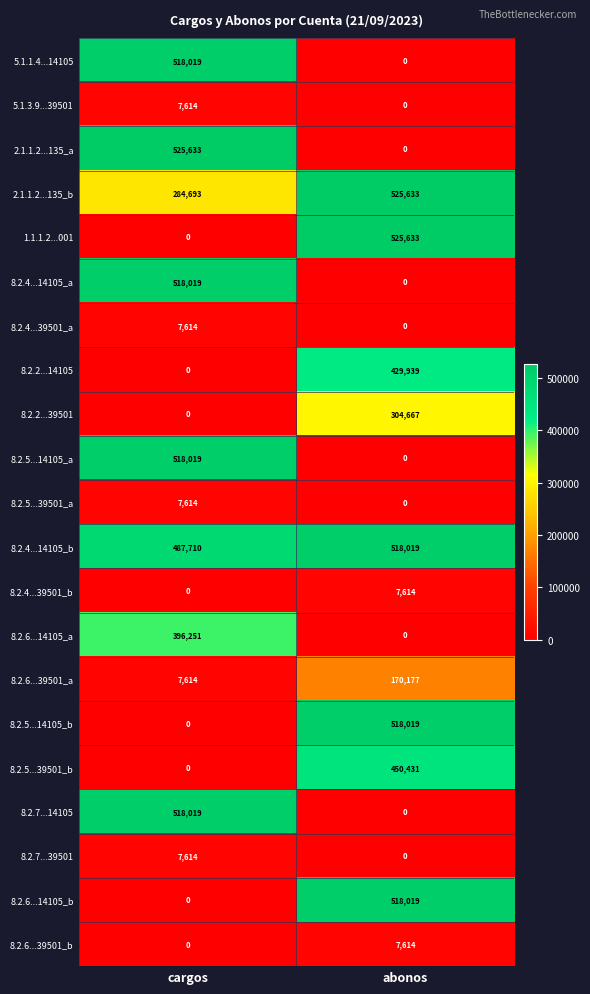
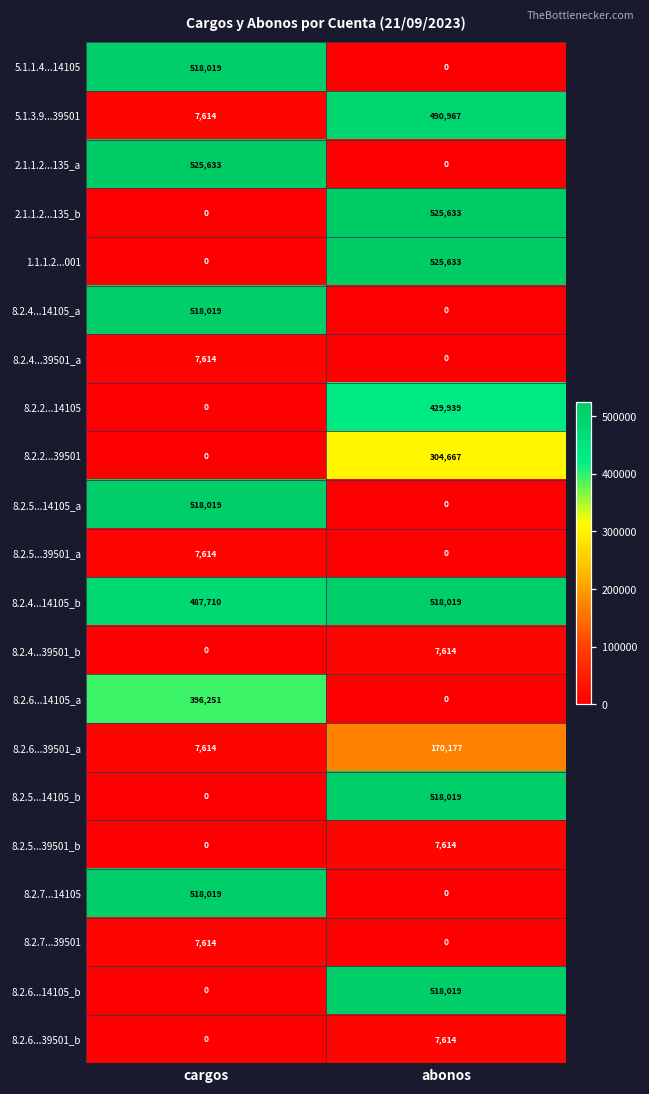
  {
    "5.1.1.4...14105": {
      "cargos": "518,019",
      "abonos": "0"
    },
    "5.1.3.9...39501": {
      "cargos": "7,614",
-     "abonos": "0"
+     "abonos": "490,967"
    },
    "2.1.1.2...135_a": {
      "cargos": "525,633",
      "abonos": "0"
    },
    "2.1.1.2...135_b": {
-     "cargos": "284,693",
+     "cargos": "0",
      "abonos": "525,633"
    },
    "1.1.1.2...001": {
      "cargos": "0",
      "abonos": "525,633"
    },
    "8.2.4...14105_a": {
      "cargos": "518,019",
      "abonos": "0"
    },
    "8.2.4...39501_a": {
      "cargos": "7,614",
      "abonos": "0"
    },
    "8.2.2...14105": {
      "cargos": "0",
      "abonos": "429,939"
    },
    "8.2.2...39501": {
      "cargos": "0",
      "abonos": "304,667"
    },
    "8.2.5...14105_a": {
      "cargos": "518,019",
      "abonos": "0"
    },
    "8.2.5...39501_a": {
      "cargos": "7,614",
      "abonos": "0"
    },
    "8.2.4...14105_b": {
      "cargos": "487,710",
      "abonos": "518,019"
    },
    "8.2.4...39501_b": {
      "cargos": "0",
      "abonos": "7,614"
    },
    "8.2.6...14105_a": {
      "cargos": "396,251",
      "abonos": "0"
    },
    "8.2.6...39501_a": {
      "cargos": "7,614",
      "abonos": "170,177"
    },
    "8.2.5...14105_b": {
      "cargos": "0",
      "abonos": "518,019"
    },
    "8.2.5...39501_b": {
      "cargos": "0",
-     "abonos": "450,431"
+     "abonos": "7,614"
    },
    "8.2.7...14105": {
      "cargos": "518,019",
      "abonos": "0"
    },
    "8.2.7...39501": {
      "cargos": "7,614",
      "abonos": "0"
    },
    "8.2.6...14105_b": {
      "cargos": "0",
      "abonos": "518,019"
    },
    "8.2.6...39501_b": {
      "cargos": "0",
      "abonos": "7,614"
    }
  }
